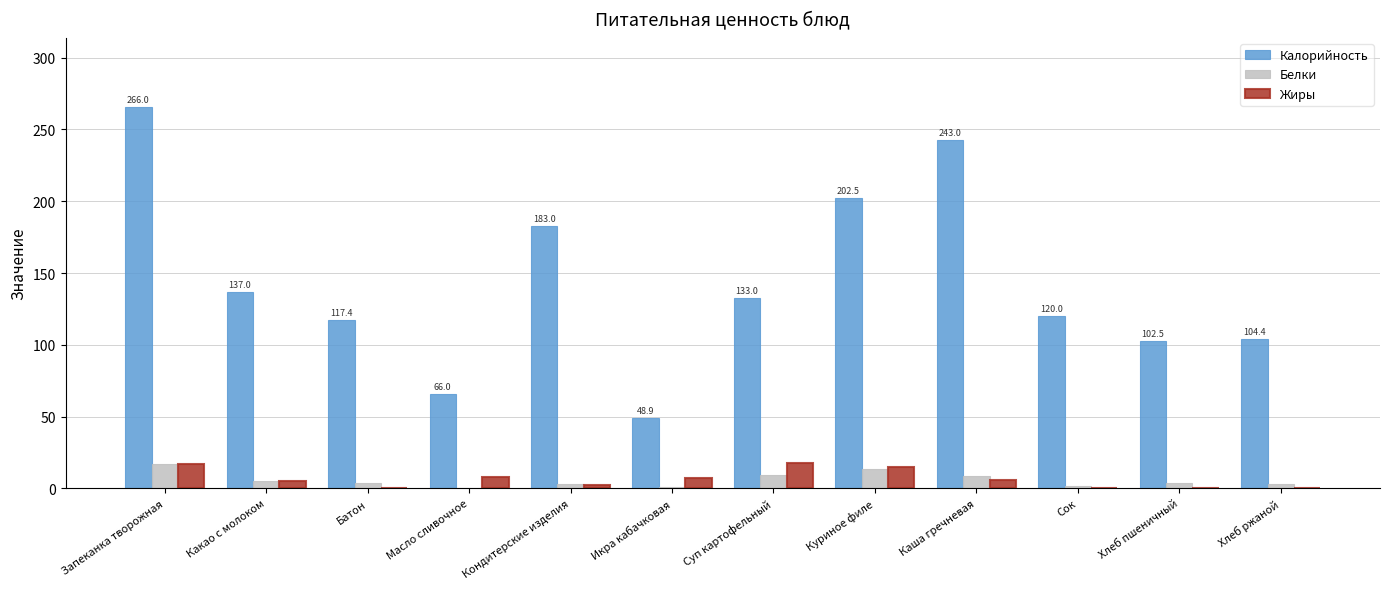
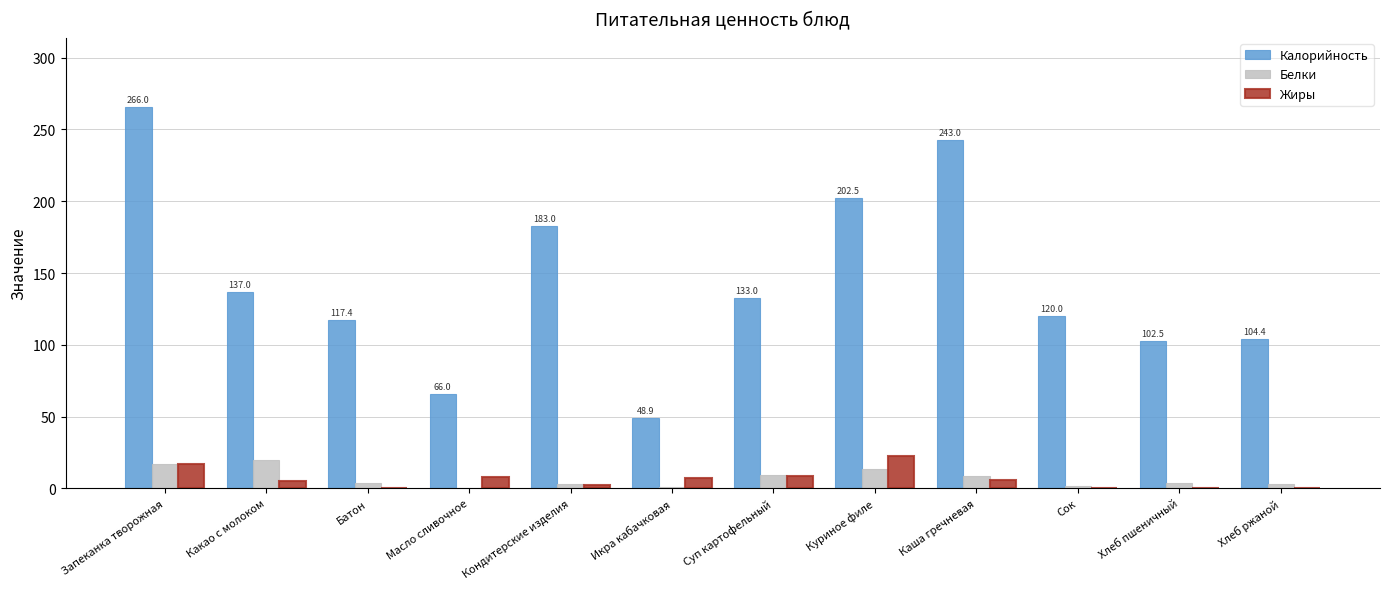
  {
    "Калорийность": {
      "Запеканка творожная": 266.0,
      "Какао с молоком": 137.0,
      "Батон": 117.4,
      "Масло сливочное": 66.0,
      "Кондитерские изделия": 183.0,
      "Икра кабачковая": 48.9,
      "Суп картофельный": 133.0,
      "Куриное филе": 202.5,
      "Каша гречневая": 243.0,
      "Сок": 120.0,
      "Хлеб пшеничный": 102.5,
      "Хлеб ржаной": 104.4
    },
    "Белки": {
      "Запеканка творожная": 17,
-     "Какао с молоком": 5,
+     "Какао с молоком": 20,
      "Батон": 4,
      "Кондитерские изделия": 3,
      "Суп картофельный": 9,
      "Куриное филе": 14,
      "Каша гречневая": 9,
      "Хлеб пшеничный": 4,
      "Хлеб ржаной": 3
    },
    "Жиры": {
      "Запеканка творожная": 17,
      "Какао с молоком": 5,
      "Масло сливочное": 8,
      "Кондитерские изделия": 2,
      "Икра кабачковая": 7,
-     "Суп картофельный": 17,
-     "Куриное филе": 15,
+     "Суп картофельный": 9,
+     "Куриное филе": 22,
      "Каша гречневая": 6
    }
  }
